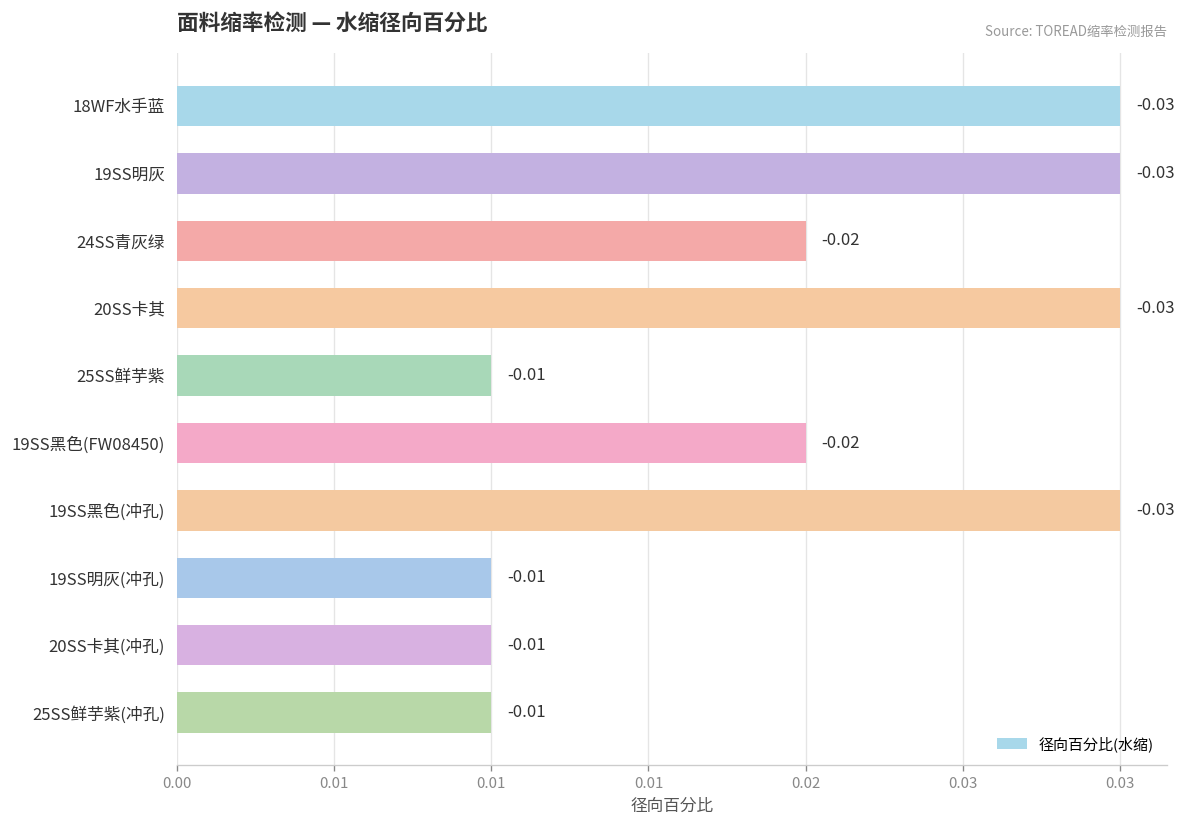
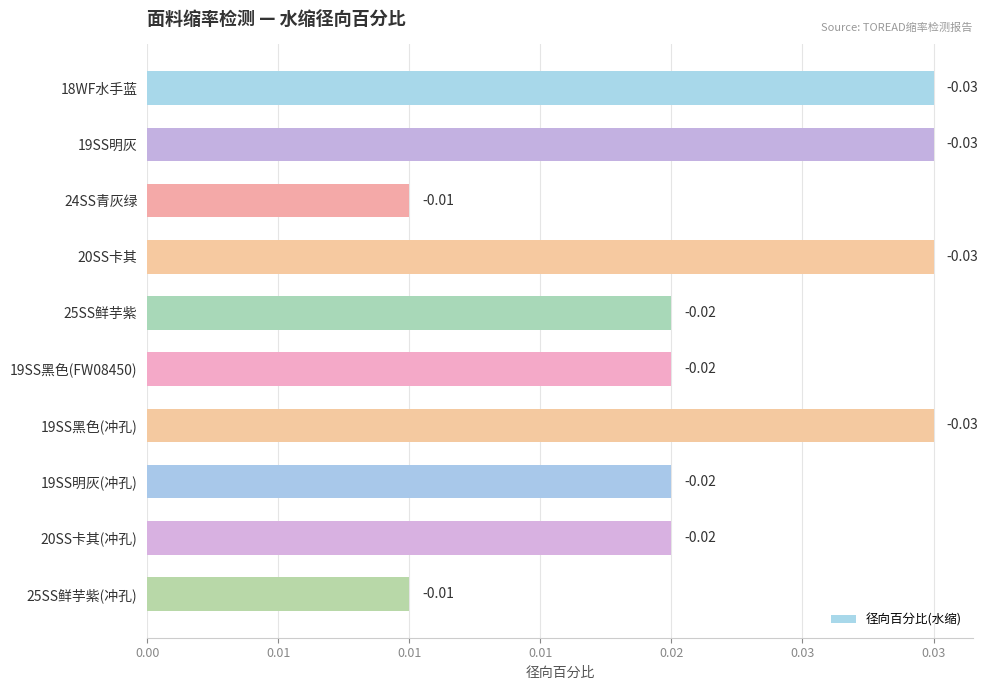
  {
-   "24SS青灰绿": -0.02,
-   "25SS鲜芋紫": -0.01,
-   "19SS明灰(冲孔)": -0.01,
-   "20SS卡其(冲孔)": -0.01
+   "24SS青灰绿": -0.01,
+   "25SS鲜芋紫": -0.02,
+   "19SS明灰(冲孔)": -0.02,
+   "20SS卡其(冲孔)": -0.02
  }
